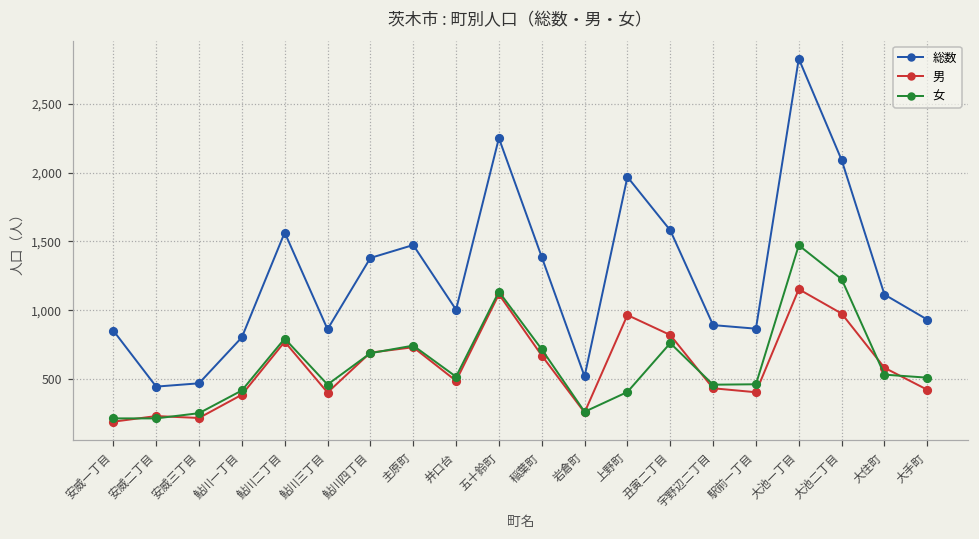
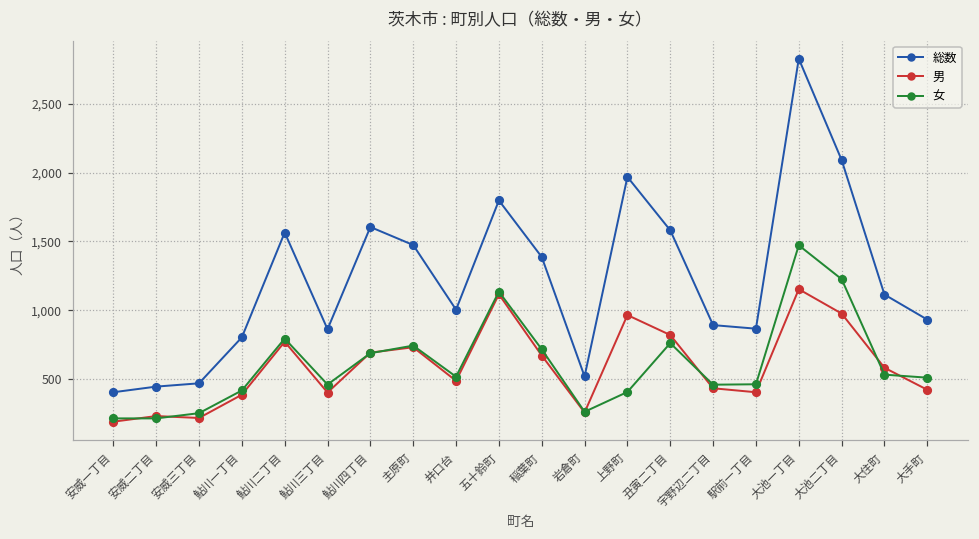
  {
    "総数": {
-     "安威一丁目": "850",
+     "安威一丁目": "400",
      "安威二丁目": "450",
      "安威三丁目": "470",
      "鮎川一丁目": "800",
      "鮎川二丁目": "1,570",
      "鮎川三丁目": "860",
-     "鮎川四丁目": "1,380",
+     "鮎川四丁目": "1,610",
      "主原町": "1,470",
      "井口台": "1,000",
-     "五十鈴町": "2,250",
+     "五十鈴町": "1,800",
      "稲葉町": "1,390",
      "岩倉町": "520",
      "上野町": "1,970",
      "丑寅二丁目": "1,580",
      "宇野辺二丁目": "890",
      "駅前一丁目": "870",
      "大池一丁目": "2,830",
      "大池二丁目": "2,090",
      "大住町": "1,110",
      "大手町": "930"
    },
    "男": {
      "安威一丁目": "190",
      "安威三丁目": "220",
      "鮎川一丁目": "390",
      "鮎川二丁目": "770",
      "鮎川三丁目": "400",
      "井口台": "490",
      "稲葉町": "670",
      "上野町": "970",
      "丑寅二丁目": "820",
      "宇野辺二丁目": "430",
      "駅前一丁目": "400",
      "大池一丁目": "1,150",
      "大池二丁目": "980",
      "大住町": "580",
      "大手町": "420"
    },
    "女": {
      "安威一丁目": "210",
      "安威三丁目": "250",
      "鮎川一丁目": "420",
      "鮎川二丁目": "790",
      "鮎川三丁目": "460",
      "井口台": "520",
      "稲葉町": "720",
      "上野町": "410",
      "丑寅二丁目": "760",
      "宇野辺二丁目": "460",
      "駅前一丁目": "460",
      "大池一丁目": "1,470",
      "大池二丁目": "1,230",
      "大住町": "530",
      "大手町": "510"
    }
  }
